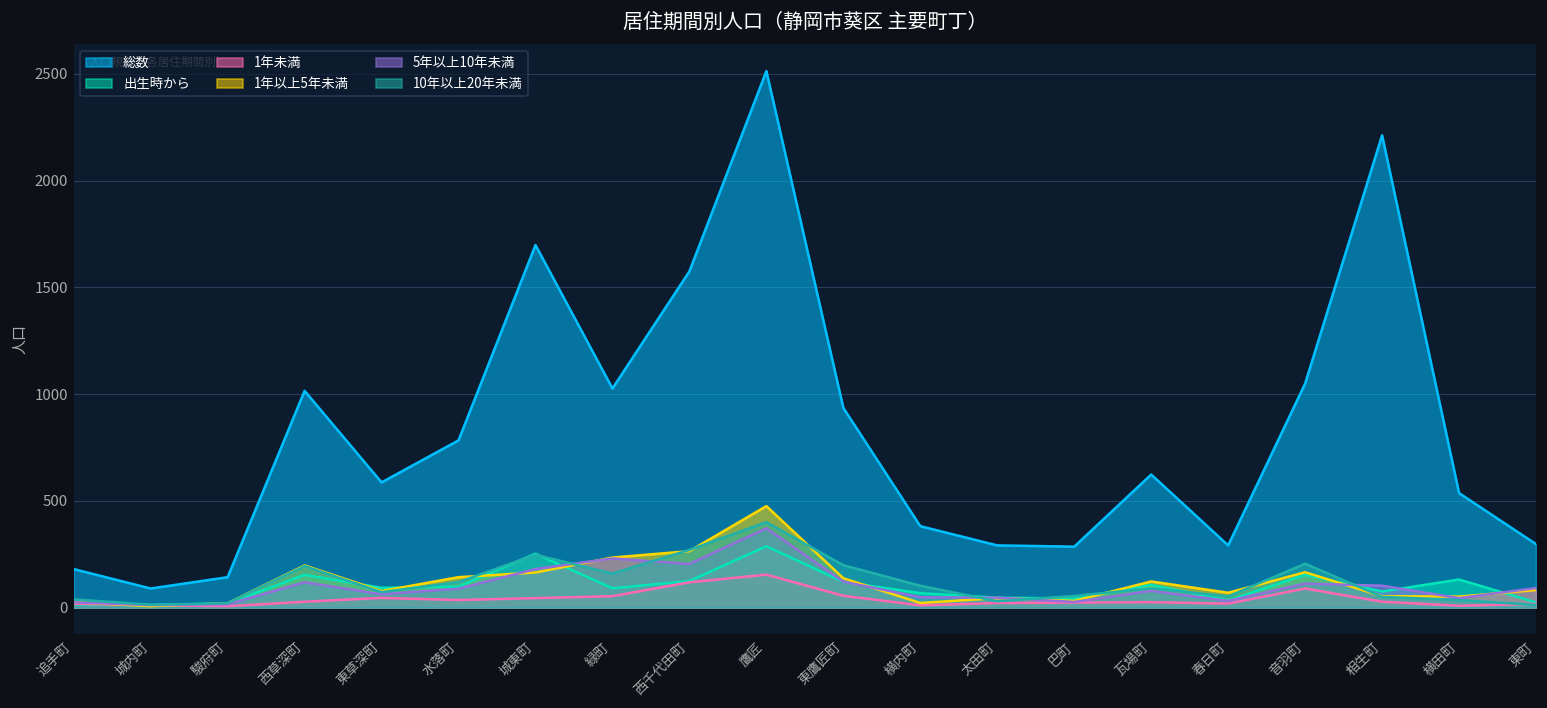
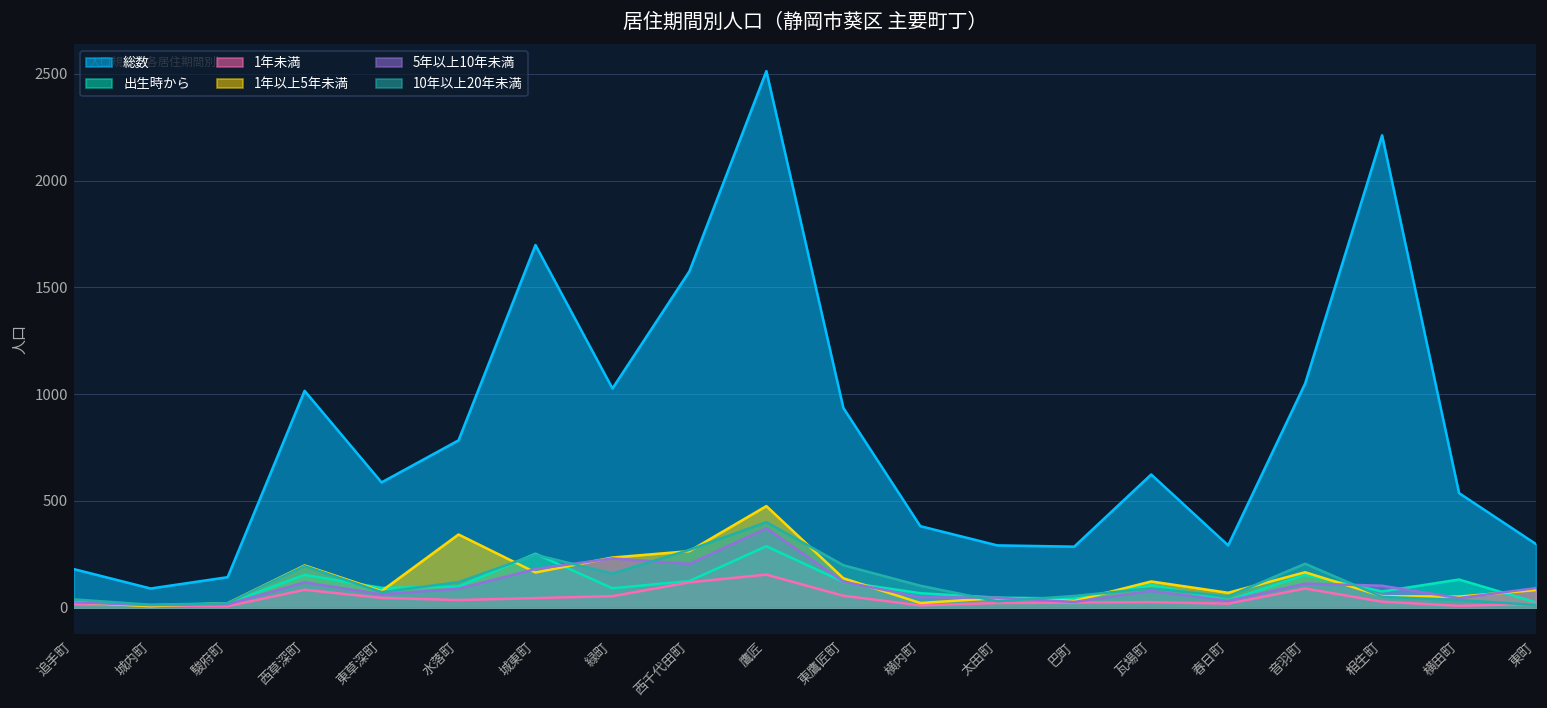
  {
    "総数": {
      "追手町": 180,
      "城内町": 90,
      "駿府町": 140,
      "西草深町": 1020,
      "東草深町": 590,
      "水落町": 780,
      "城東町": 1700,
      "緑町": 1030,
      "西千代田町": 1580,
      "鷹匠": 2510,
      "東鷹匠町": 940,
      "横内町": 380,
      "太田町": 290,
      "巴町": 290,
      "瓦場町": 620,
      "春日町": 290,
      "音羽町": 1050,
      "相生町": 2210,
      "横田町": 540,
      "東町": 300
    },
    "1年未満": {
-     "西草深町": 30,
+     "西草深町": 80,
      "東草深町": 50,
      "水落町": 40,
      "城東町": 40,
      "緑町": 50,
      "鷹匠": 150,
      "東鷹匠町": 60,
      "瓦場町": 30,
      "音羽町": 90,
      "相生町": 30,
      "横田町": 10
    },
    "1年以上5年未満": {
-     "水落町": 140,
+     "水落町": 340,
      "城東町": 160,
      "鷹匠": 480,
      "東鷹匠町": 140,
      "瓦場町": 120,
      "春日町": 70
    },
    "5年以上10年未満": {
      "西草深町": 120,
      "城東町": 180,
      "西千代田町": 200,
      "鷹匠": 370,
      "横内町": 50,
      "音羽町": 110,
      "相生町": 100
    }
  }
